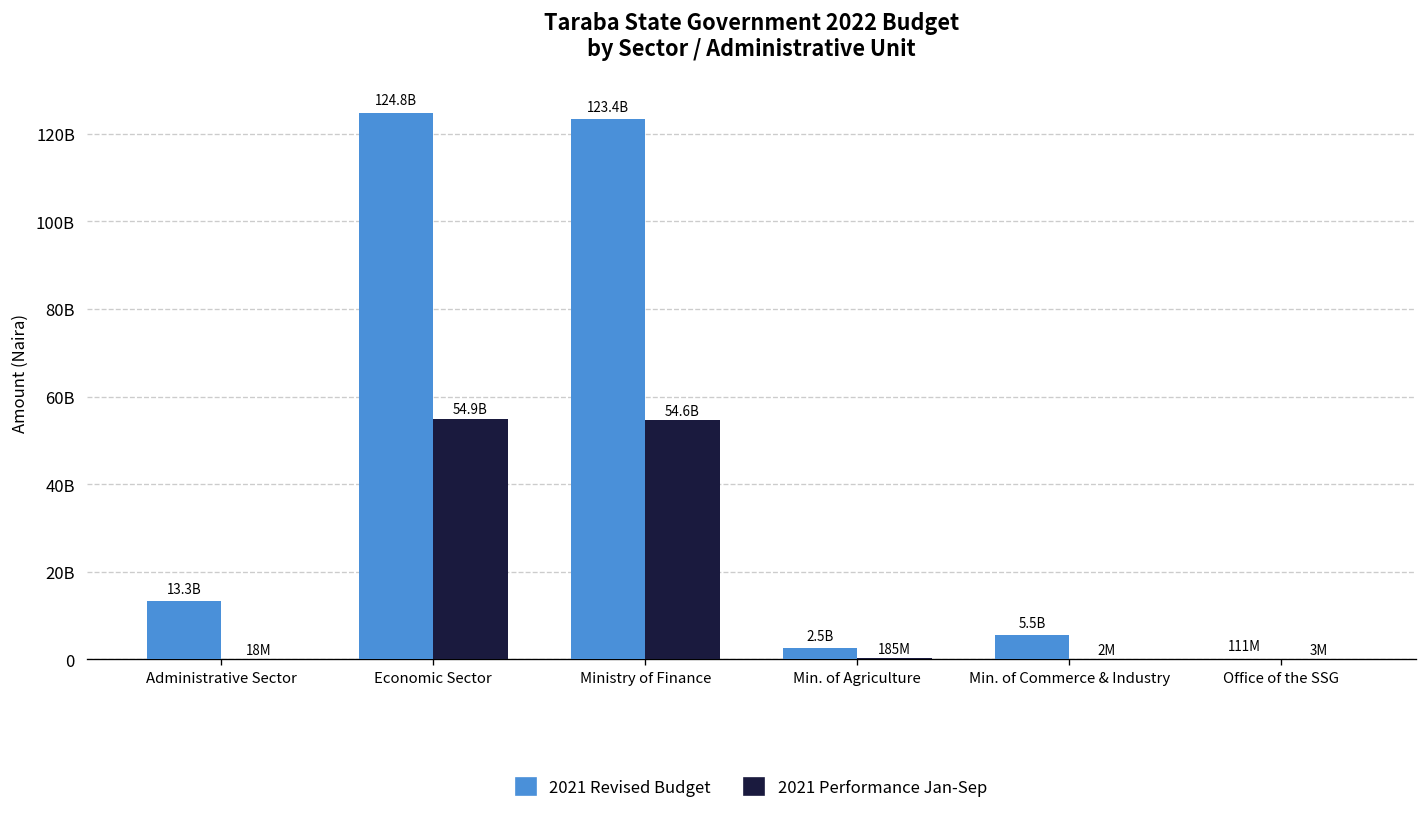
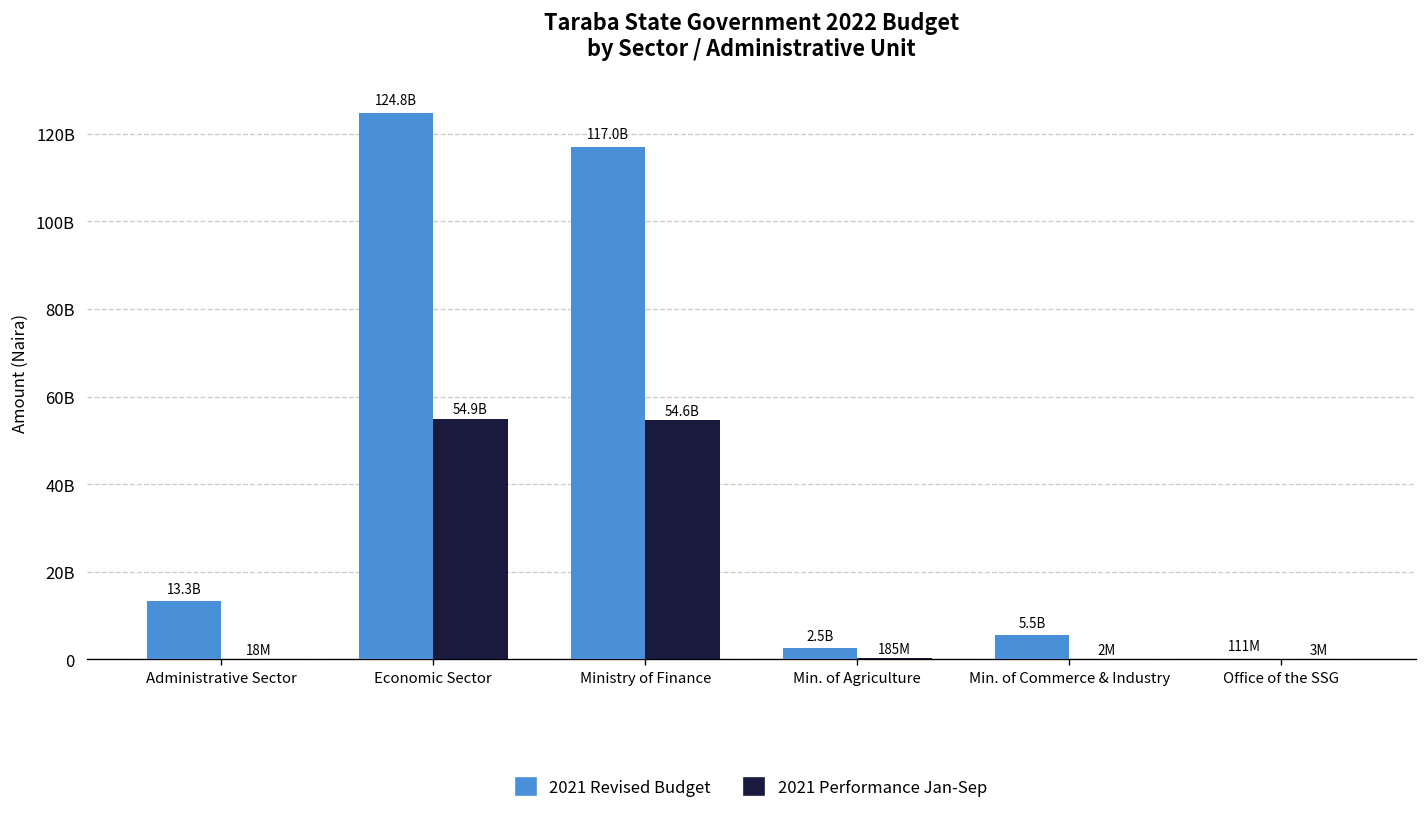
  {
    "2021 Revised Budget": {
      "Administrative Sector": "13.3B",
      "Economic Sector": "124.8B",
-     "Ministry of Finance": "123.4B",
+     "Ministry of Finance": "117.0B",
      "Min. of Agriculture": "2.5B",
      "Min. of Commerce & Industry": "5.5B",
      "Office of the SSG": "111M"
    },
    "2021 Performance Jan-Sep": {
      "Administrative Sector": "18M",
      "Economic Sector": "54.9B",
      "Ministry of Finance": "54.6B",
      "Min. of Agriculture": "185M",
      "Min. of Commerce & Industry": "2M",
      "Office of the SSG": "3M"
    }
  }
